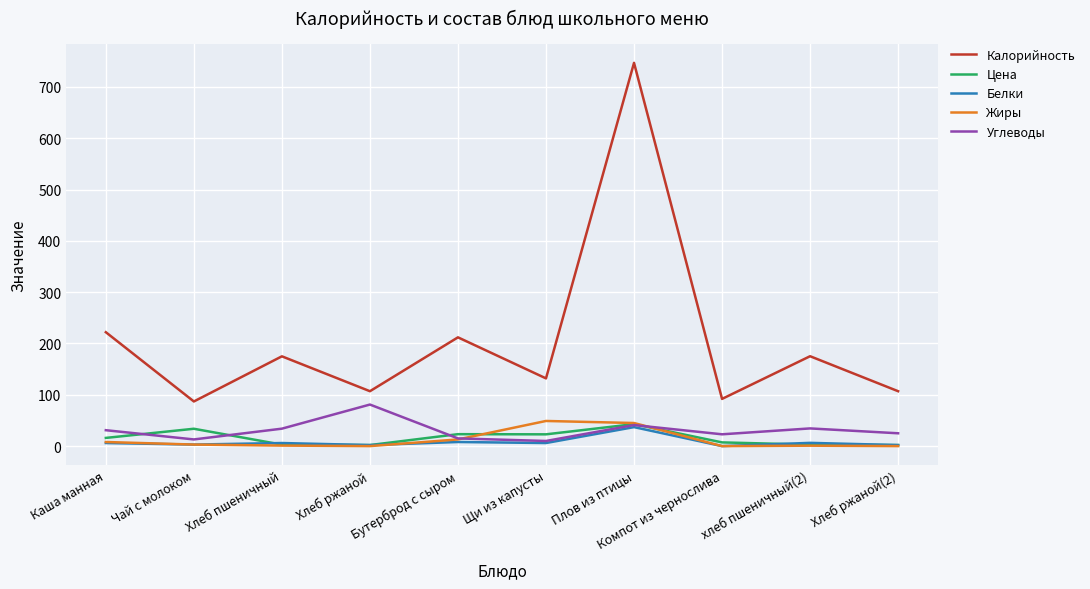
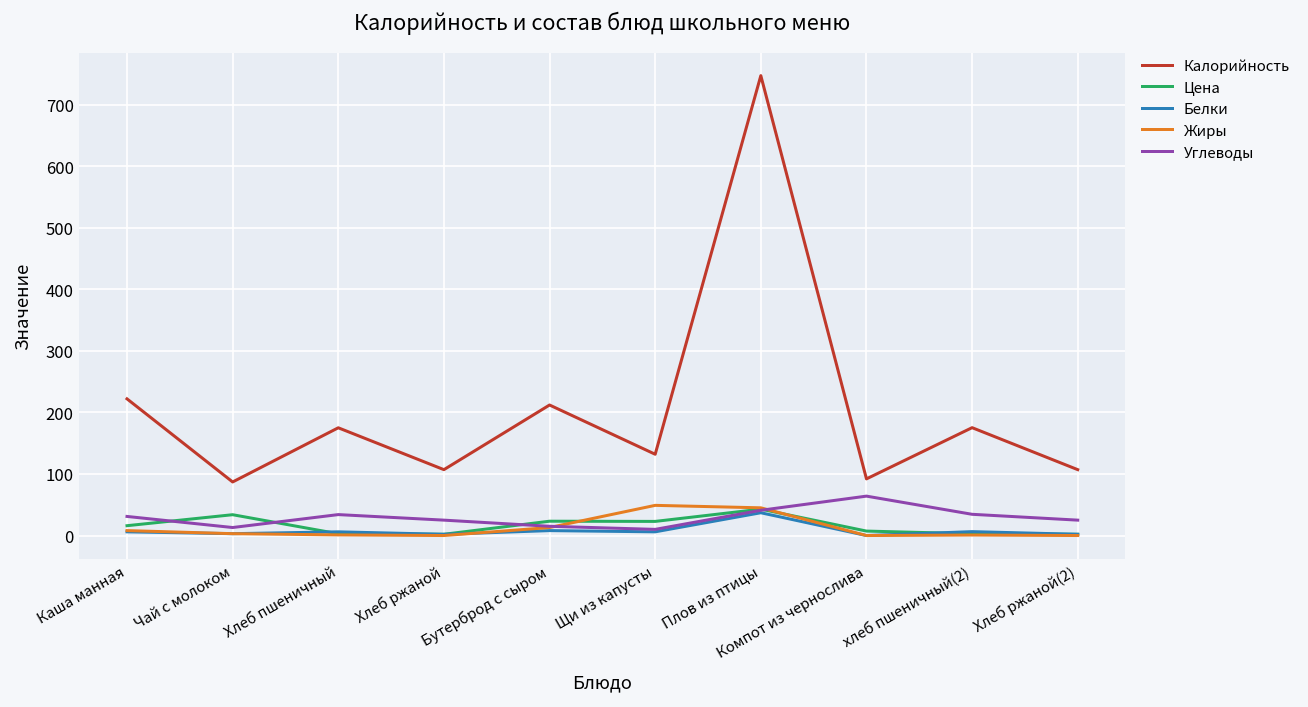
  {
    "Калорийность": {
      "Каша манная": 220,
      "Чай с молоком": 90,
      "Хлеб пшеничный": 180,
      "Хлеб ржаной": 110,
      "Бутерброд с сыром": 210,
      "Щи из капусты": 130,
      "Плов из птицы": 750,
      "Компот из чернослива": 90,
      "хлеб пшеничный(2)": 180,
      "Хлеб ржаной(2)": 110
    },
    "Цена": {
      "Каша манная": 20,
      "Чай с молоком": 30,
      "Бутерброд с сыром": 20,
      "Щи из капусты": 20,
      "Компот из чернослива": 10
    },
    "Белки": {
      "Бутерброд с сыром": 10
    },
    "Жиры": {
      "Щи из капусты": 50
    },
    "Углеводы": {
      "Каша манная": 30,
      "Чай с молоком": 10,
      "Хлеб пшеничный": 30,
-     "Хлеб ржаной": 80,
-     "Компот из чернослива": 20,
+     "Хлеб ржаной": 30,
+     "Компот из чернослива": 60,
      "хлеб пшеничный(2)": 30,
      "Хлеб ржаной(2)": 30
    }
  }
